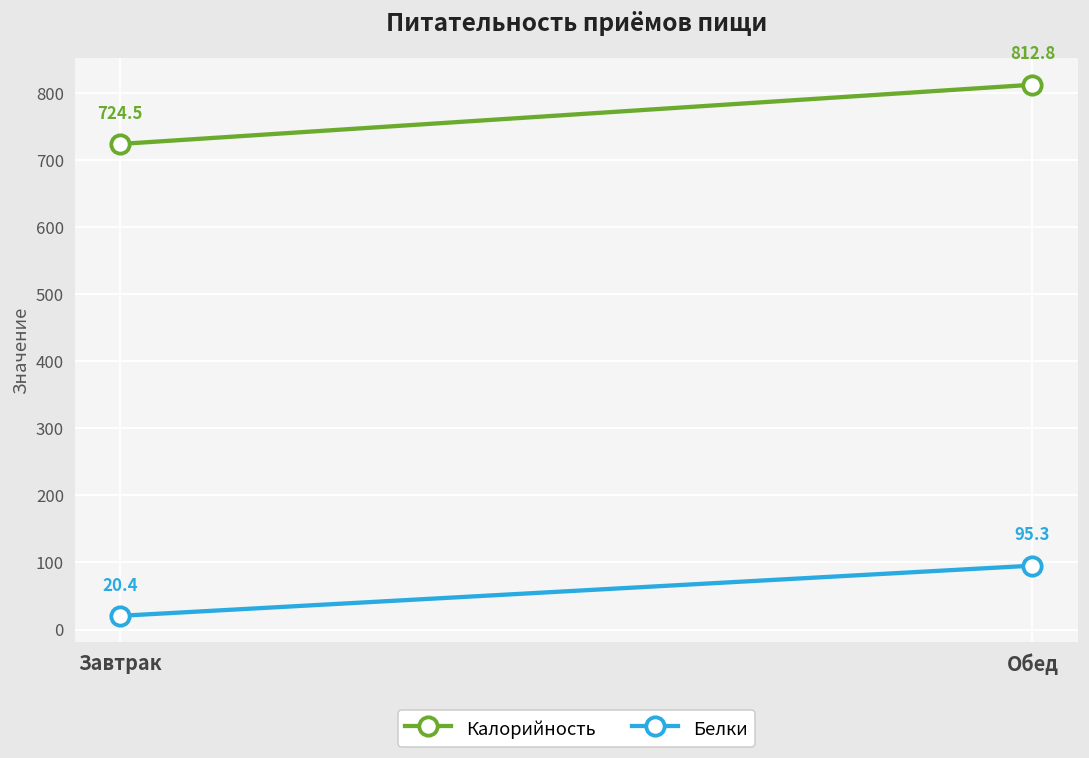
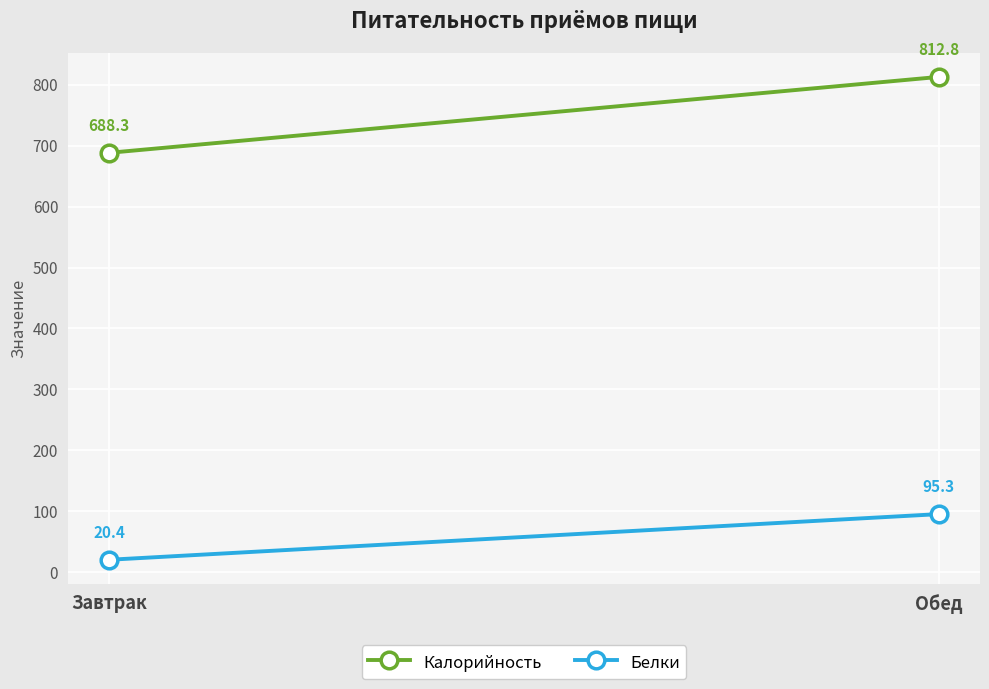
  {
    "Калорийность": {
-     "Завтрак": 724.5,
+     "Завтрак": 688.3,
      "Обед": 812.8
    },
    "Белки": {
      "Завтрак": 20.4,
      "Обед": 95.3
    }
  }
